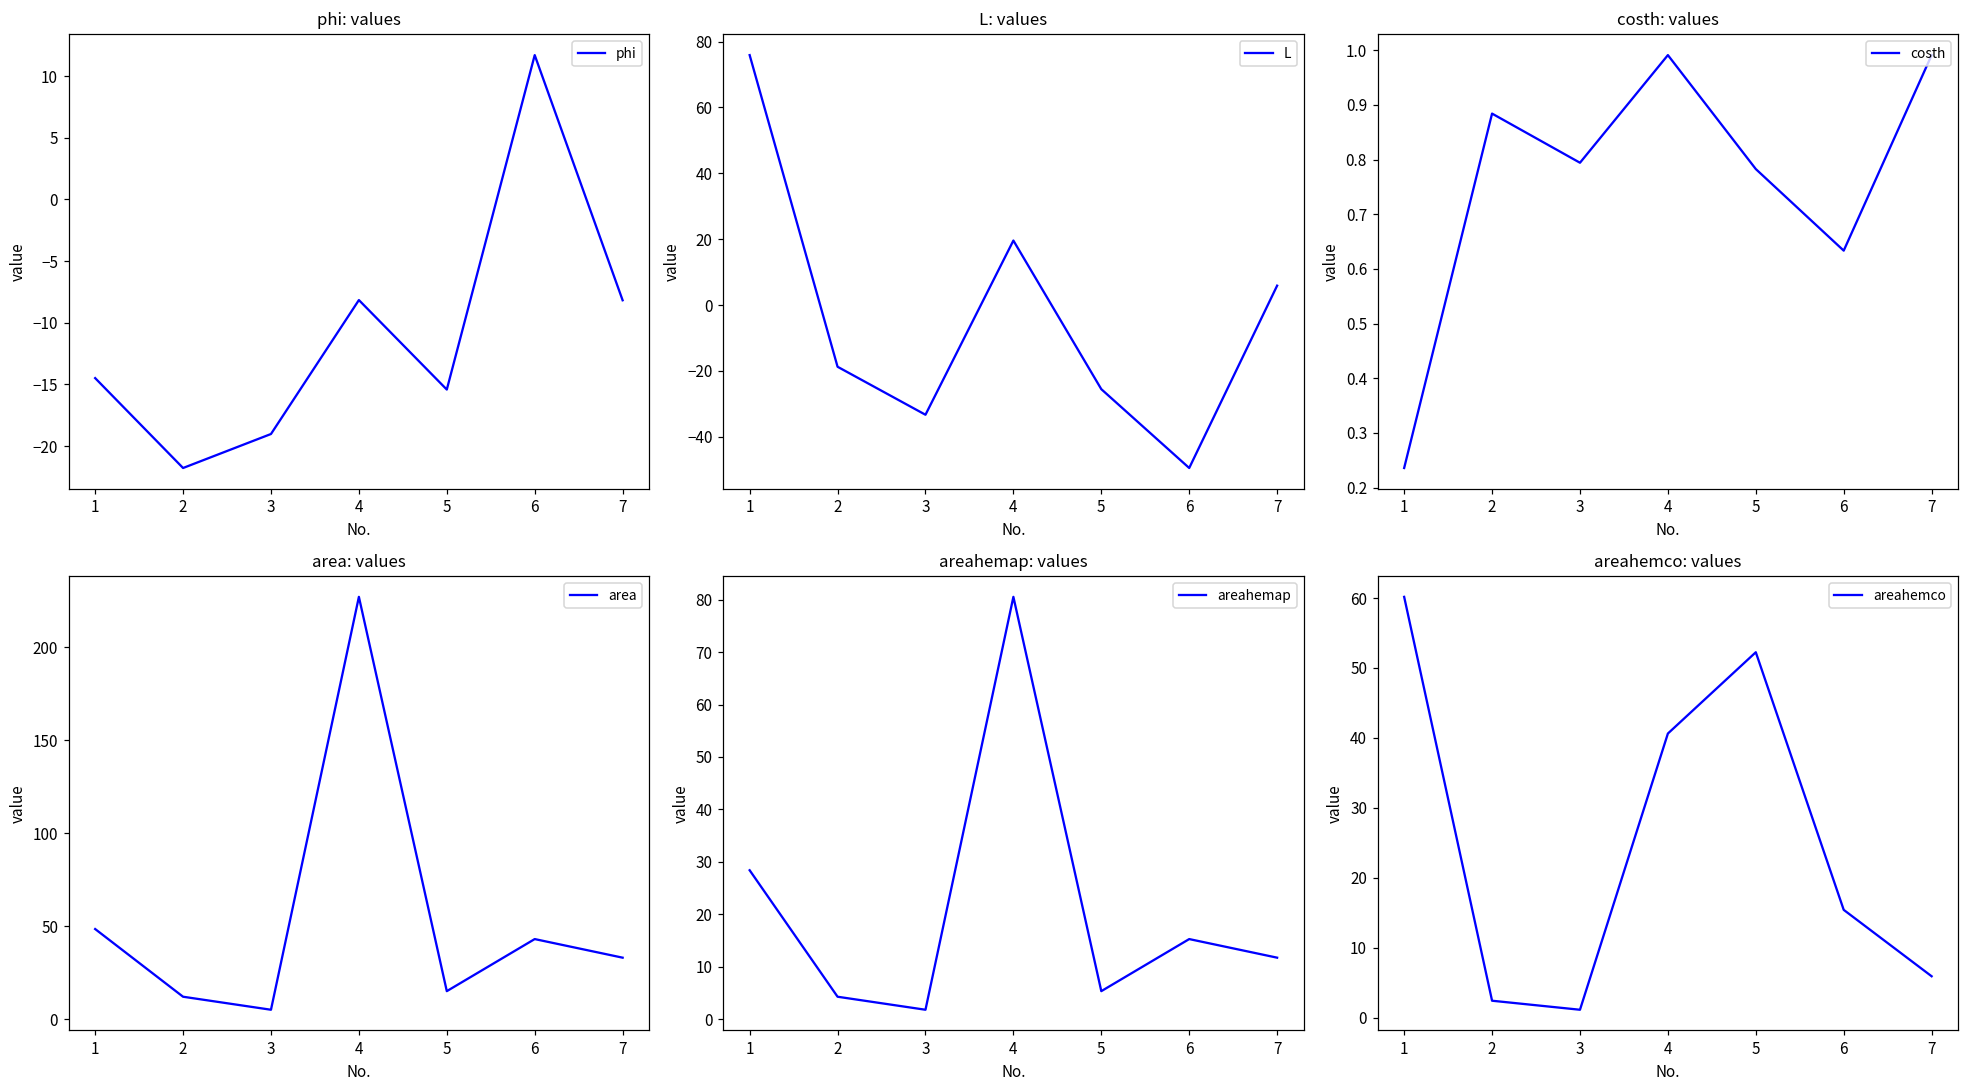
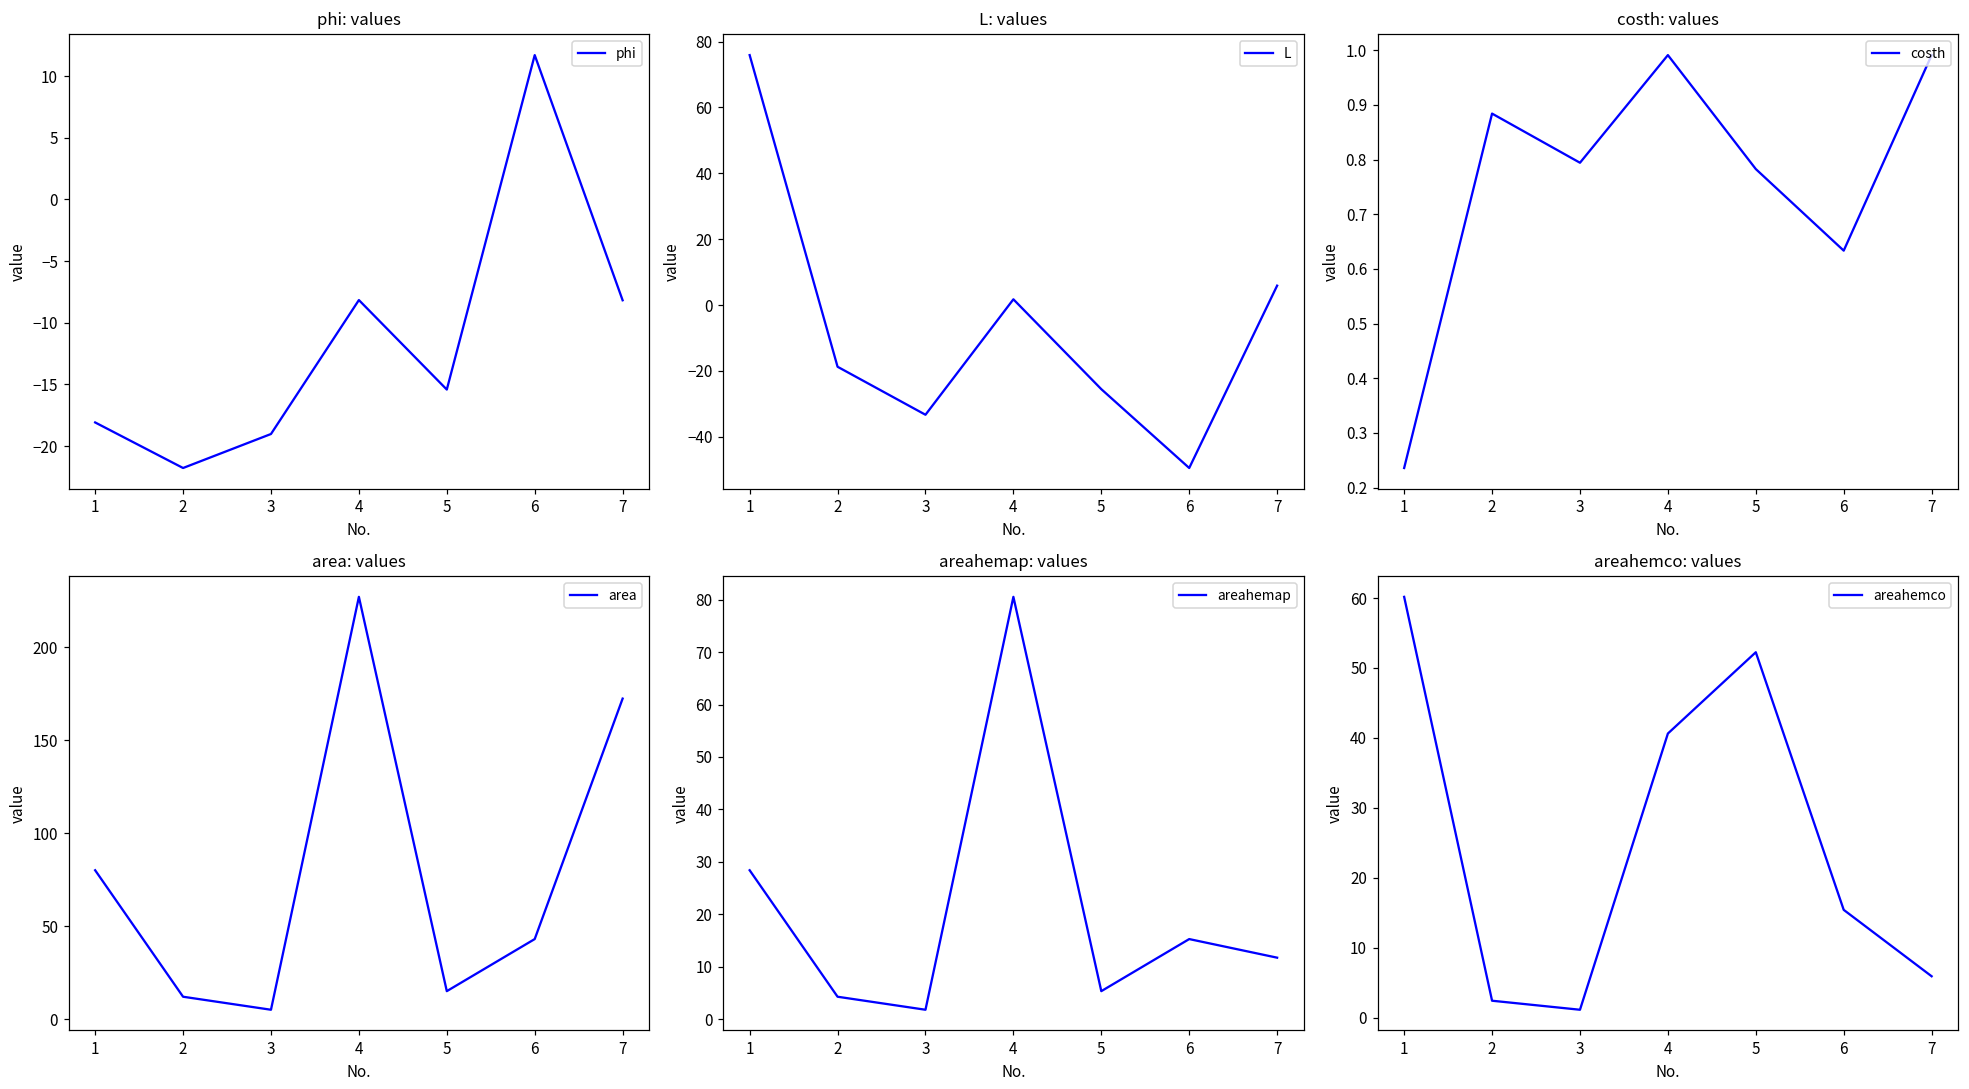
  {
    "phi: values": {
-     "1": -14.5,
+     "1": -18.1,
      "2": -21.8,
      "3": -19.0,
      "4": -8.2,
      "5": -15.4,
      "6": 11.7,
      "7": -8.2
    },
    "L: values": {
      "1": 76,
      "2": -19,
      "3": -33,
-     "4": 20,
+     "4": 2,
      "5": -26,
      "6": -49,
      "7": 6
    },
    "costh: values": {
      "1": 0.24,
      "2": 0.88,
      "3": 0.79,
      "4": 0.99,
      "5": 0.78,
      "6": 0.63
    },
    "area: values": {
-     "1": 48,
+     "1": 80,
      "2": 12,
      "3": 5,
      "4": 227,
      "5": 15,
      "6": 43,
-     "7": 33
+     "7": 172
    },
    "areahemap: values": {
      "1": 28,
      "2": 4,
      "3": 2,
      "4": 81,
      "5": 5,
      "6": 15,
      "7": 12
    },
    "areahemco: values": {
      "1": 60,
      "2": 2,
      "3": 1,
      "4": 41,
      "5": 52,
      "6": 15,
      "7": 6
    }
  }
